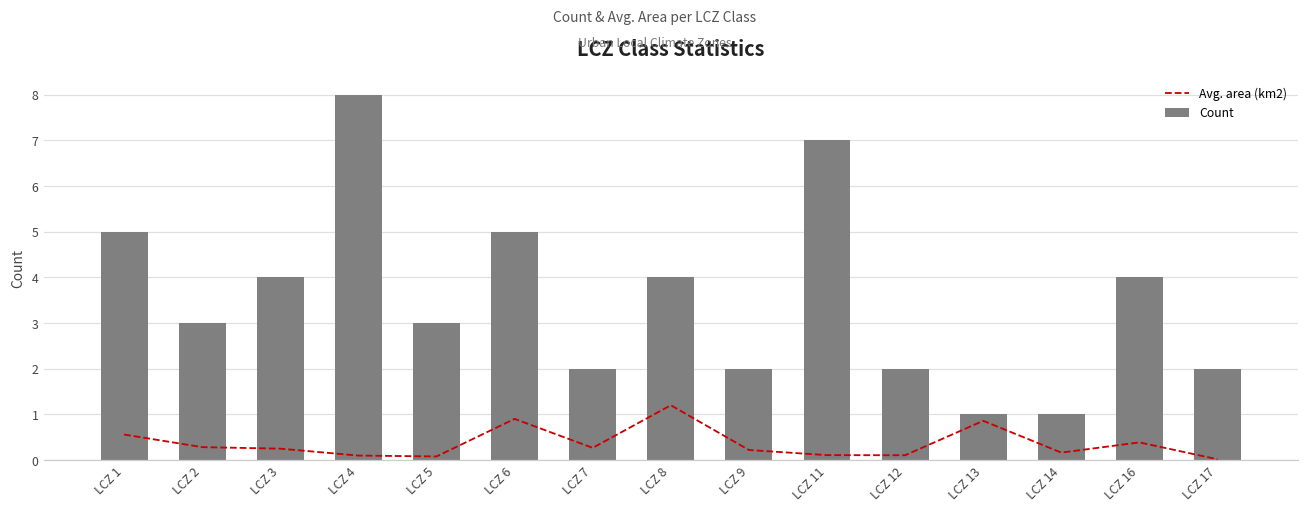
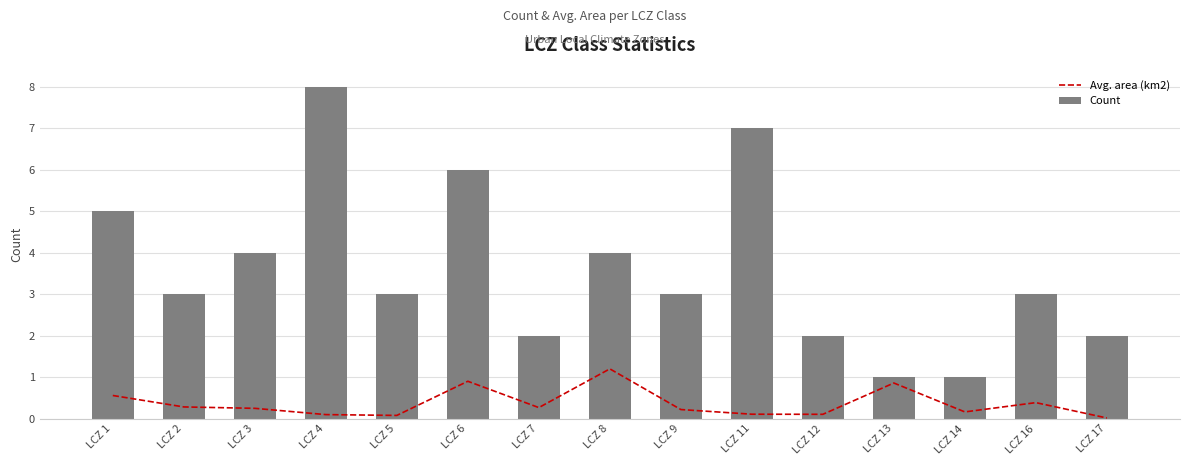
  {
    "Avg. area (km2)": {
      "LCZ 1": 0.6,
      "LCZ 2": 0.3,
      "LCZ 3": 0.2,
      "LCZ 4": 0.1,
      "LCZ 5": 0.1,
      "LCZ 6": 0.9,
      "LCZ 7": 0.3,
      "LCZ 8": 1.2,
      "LCZ 9": 0.2,
      "LCZ 11": 0.1,
      "LCZ 12": 0.1,
      "LCZ 13": 0.9,
      "LCZ 14": 0.2,
      "LCZ 16": 0.4,
      "LCZ 17": 0
    },
    "Count": {
      "LCZ 1": 5,
      "LCZ 2": 3,
      "LCZ 3": 4,
      "LCZ 4": 8,
      "LCZ 5": 3,
-     "LCZ 6": 5,
+     "LCZ 6": 6,
      "LCZ 7": 2,
      "LCZ 8": 4,
-     "LCZ 9": 2,
+     "LCZ 9": 3,
      "LCZ 11": 7,
      "LCZ 12": 2,
      "LCZ 13": 1,
      "LCZ 14": 1,
-     "LCZ 16": 4,
+     "LCZ 16": 3,
      "LCZ 17": 2
    }
  }
